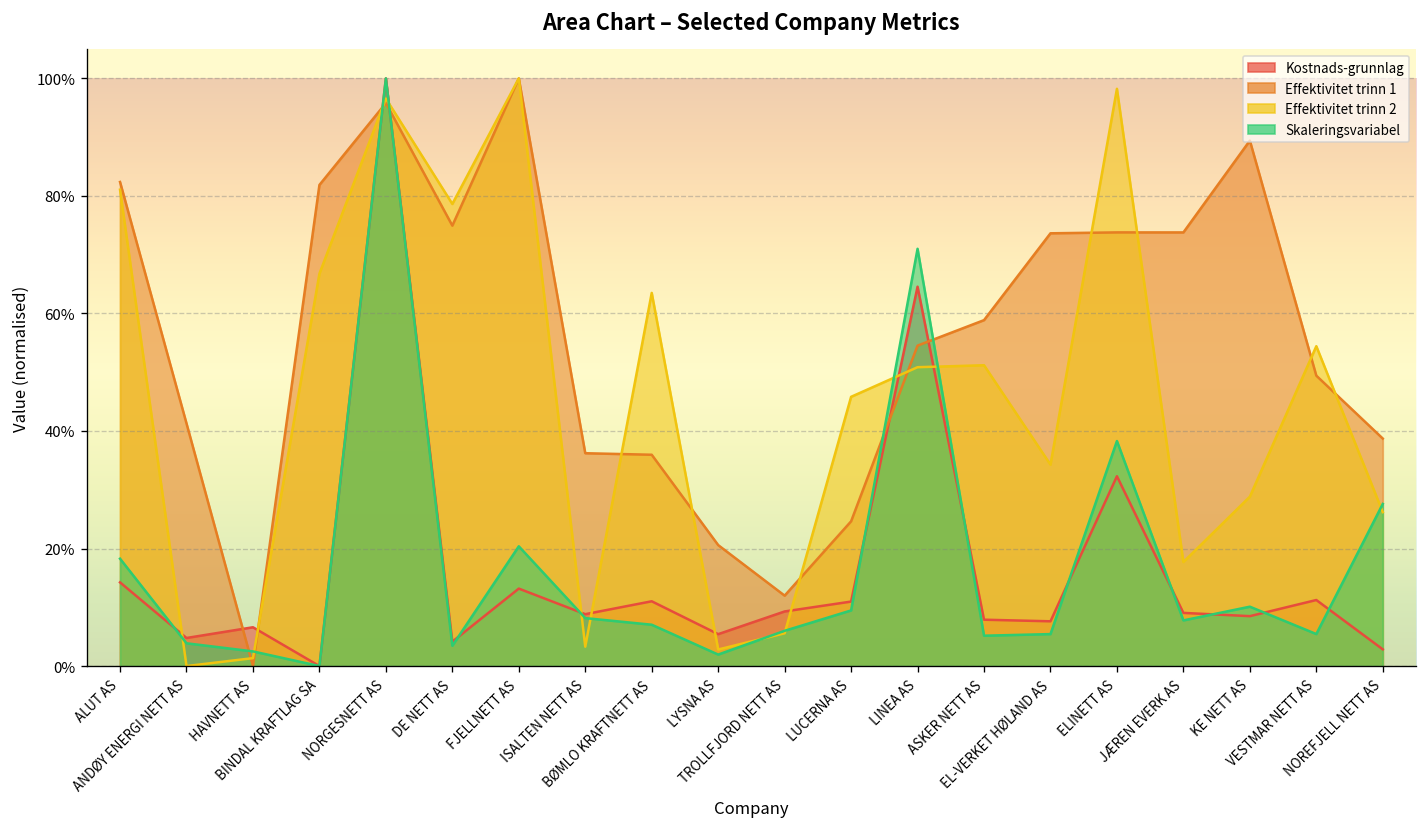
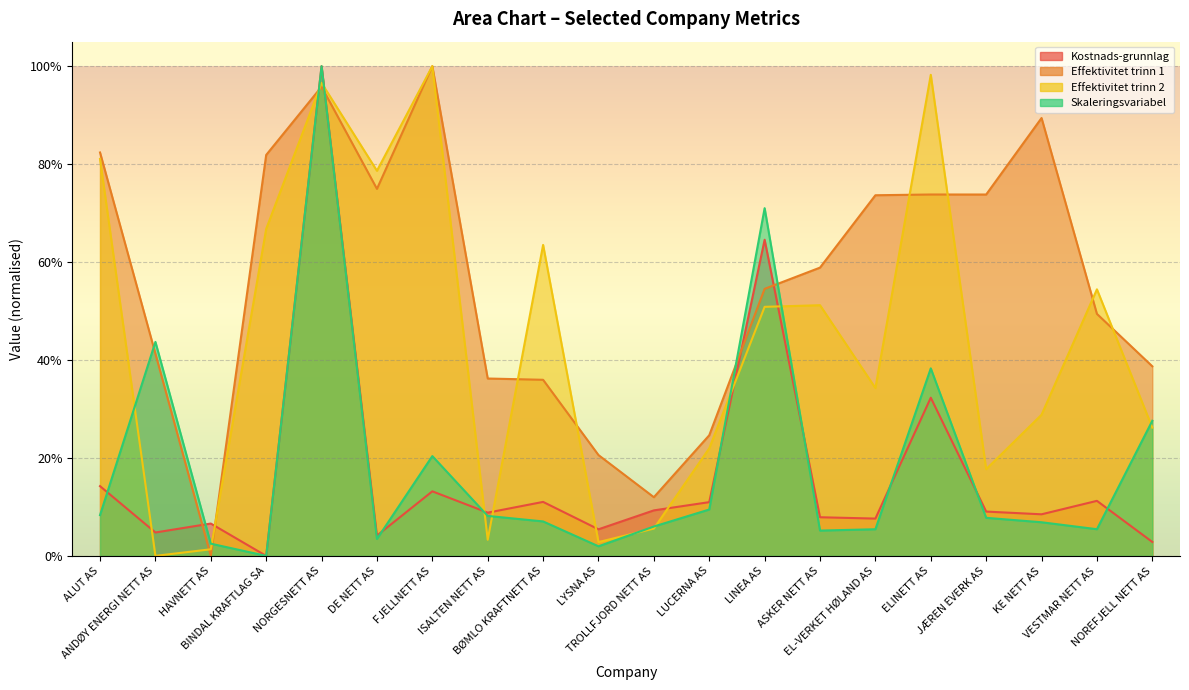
  {
    "Effektivitet trinn 2": {
      "ALUT AS": "81%",
      "ANDØY ENERGI NETT AS": "0%",
      "HAVNETT AS": "1%",
      "BINDAL KRAFTLAG SA": "67%",
      "NORGESNETT AS": "97%",
      "DE NETT AS": "79%",
      "ISALTEN NETT AS": "3%",
      "BØMLO KRAFTNETT AS": "63%",
      "LYSNA AS": "3%",
-     "LUCERNA AS": "46%",
+     "LUCERNA AS": "22%",
      "LINEA AS": "51%",
      "ASKER NETT AS": "51%",
      "EL-VERKET HØLAND AS": "34%",
      "ELINETT AS": "98%",
      "JÆREN EVERK AS": "18%",
      "KE NETT AS": "29%",
      "VESTMAR NETT AS": "54%",
      "NOREFJELL NETT AS": "26%"
    },
    "Skaleringsvariabel": {
-     "ALUT AS": "18%",
-     "ANDØY ENERGI NETT AS": "4%",
+     "ALUT AS": "8%",
+     "ANDØY ENERGI NETT AS": "44%",
      "HAVNETT AS": "2%",
      "DE NETT AS": "3%",
      "FJELLNETT AS": "20%",
      "ISALTEN NETT AS": "8%",
      "BØMLO KRAFTNETT AS": "7%",
      "LYSNA AS": "2%",
      "LUCERNA AS": "9%",
      "LINEA AS": "71%",
      "ASKER NETT AS": "5%",
      "EL-VERKET HØLAND AS": "5%",
      "ELINETT AS": "38%",
      "JÆREN EVERK AS": "8%",
-     "KE NETT AS": "10%",
+     "KE NETT AS": "7%",
      "VESTMAR NETT AS": "5%",
      "NOREFJELL NETT AS": "28%"
    }
  }
